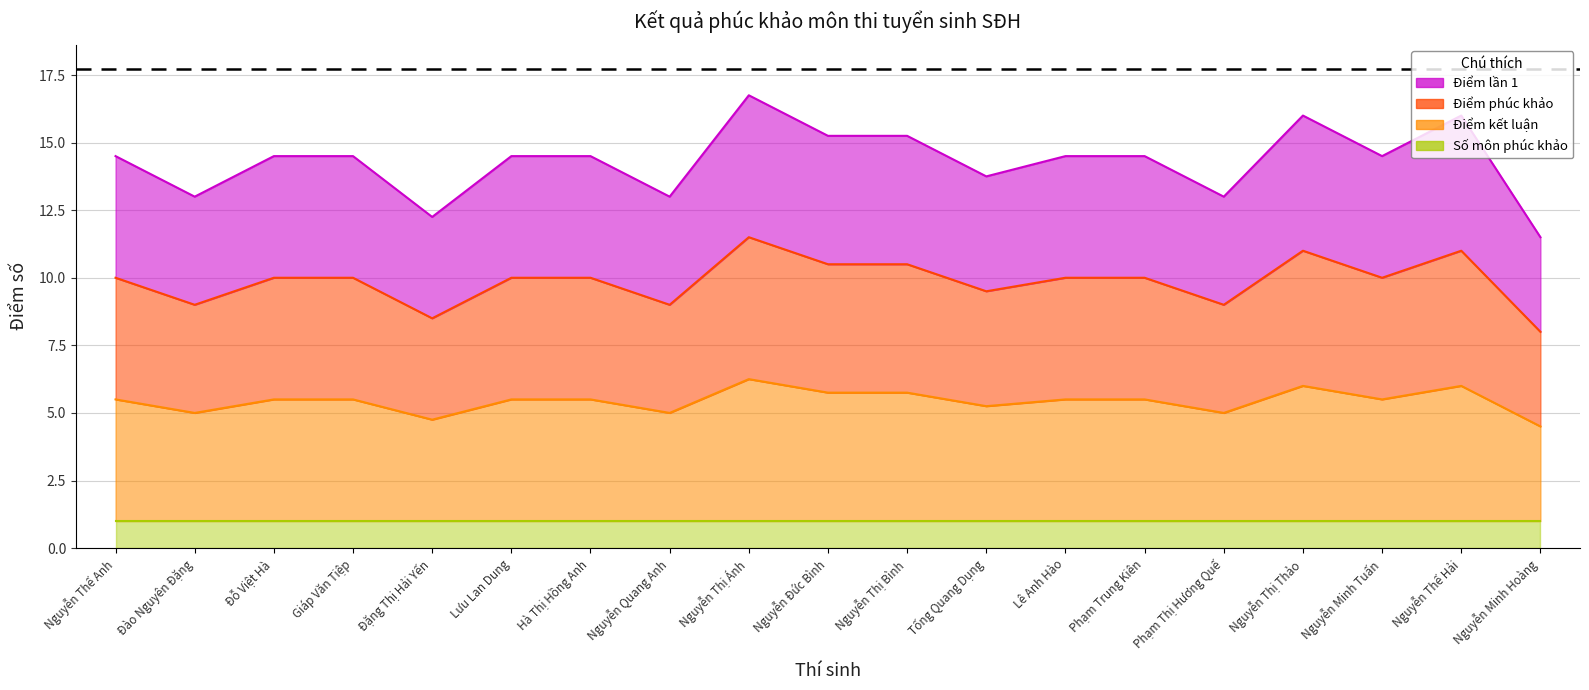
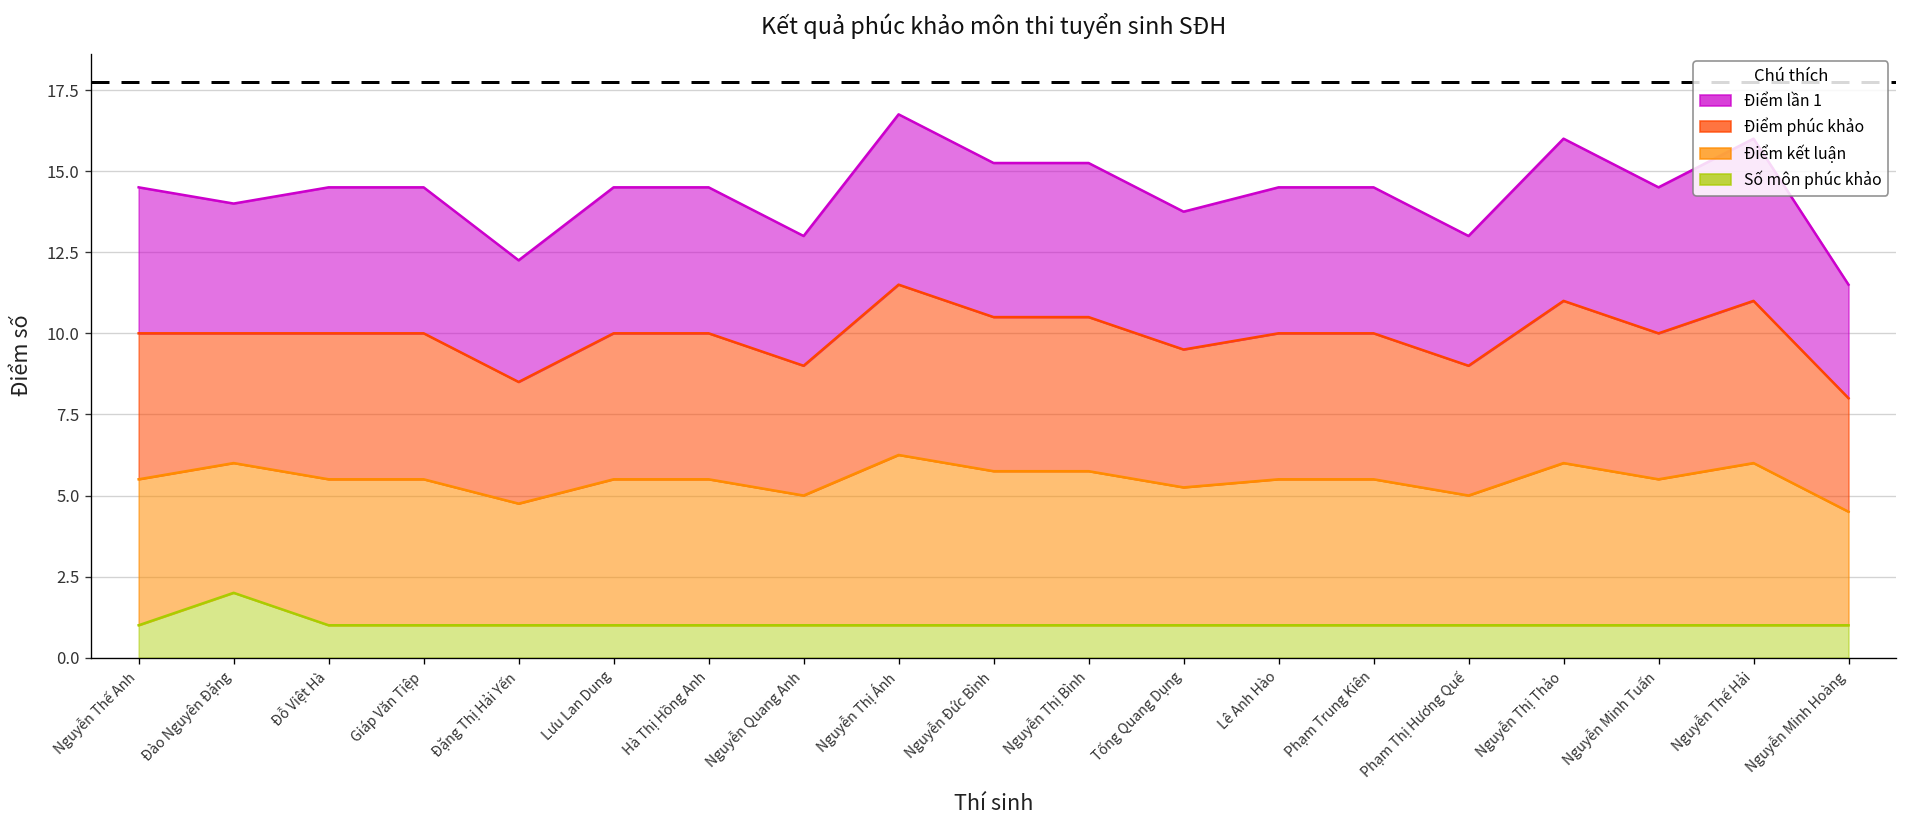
  {
    "Số môn phúc khảo": {
      "Nguyễn Thế Anh": 1,
-     "Đào Nguyên Đặng": 1,
+     "Đào Nguyên Đặng": 2,
      "Đỗ Việt Hà": 1,
      "Giáp Văn Tiệp": 1,
      "Đặng Thị Hải Yến": 1,
      "Lưu Lan Dung": 1,
      "Hà Thị Hồng Anh": 1,
      "Nguyễn Quang Anh": 1,
      "Nguyễn Thị Ánh": 1,
      "Nguyễn Đức Bình": 1,
      "Nguyễn Thị Bình": 1,
      "Tống Quang Dụng": 1,
      "Lê Anh Hào": 1,
      "Phạm Trung Kiên": 1,
      "Phạm Thị Hương Quế": 1,
      "Nguyễn Thị Thảo": 1,
      "Nguyễn Minh Tuấn": 1,
      "Nguyễn Thế Hải": 1,
      "Nguyễn Minh Hoàng": 1
    },
    "Điểm lần 1": {
      "Nguyễn Thế Anh": 4.5,
      "Đào Nguyên Đặng": 4,
      "Đỗ Việt Hà": 4.5,
      "Giáp Văn Tiệp": 4.5,
      "Đặng Thị Hải Yến": 3.8,
      "Lưu Lan Dung": 4.5,
      "Hà Thị Hồng Anh": 4.5,
      "Nguyễn Quang Anh": 4,
      "Nguyễn Thị Ánh": 5.3,
      "Nguyễn Đức Bình": 4.8,
      "Nguyễn Thị Bình": 4.8,
      "Tống Quang Dụng": 4.3,
      "Lê Anh Hào": 4.5,
      "Phạm Trung Kiên": 4.5,
      "Phạm Thị Hương Quế": 4,
      "Nguyễn Thị Thảo": 5,
      "Nguyễn Minh Tuấn": 4.5,
      "Nguyễn Minh Hoàng": 3.5
    }
  }
